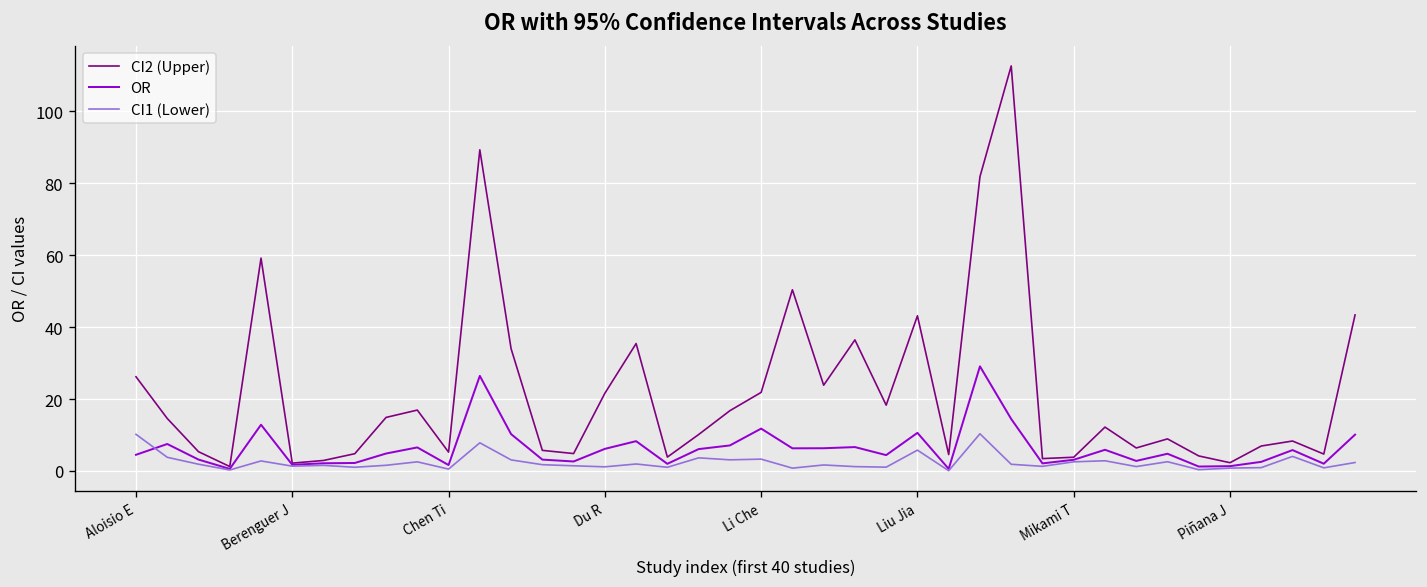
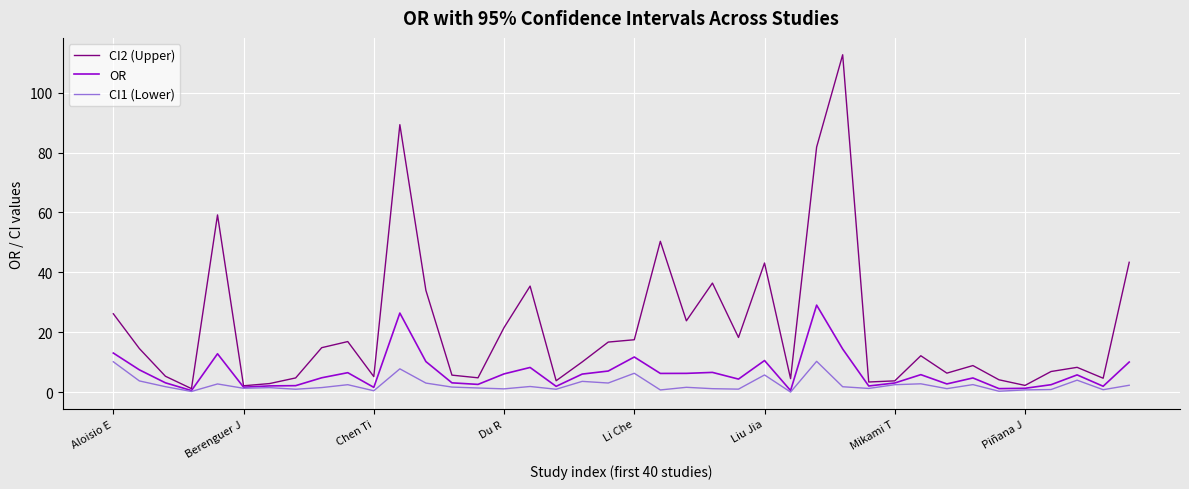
  {
    "CI2 (Upper)": {
      "Aloisio E": 26,
      "Chen Ti": 5,
      "Du R": 22,
-     "Li Che": 22,
+     "Li Che": 18,
      "Liu Jia": 43,
      "Piñana J": 2
    },
    "OR": {
-     "Aloisio E": 5,
+     "Aloisio E": 13,
      "Chen Ti": 2,
      "Du R": 6,
      "Li Che": 12,
      "Liu Jia": 11
    },
    "CI1 (Lower)": {
      "Aloisio E": 10,
      "Chen Ti": 1,
      "Du R": 1,
-     "Li Che": 3,
+     "Li Che": 6,
      "Liu Jia": 6
    }
  }
